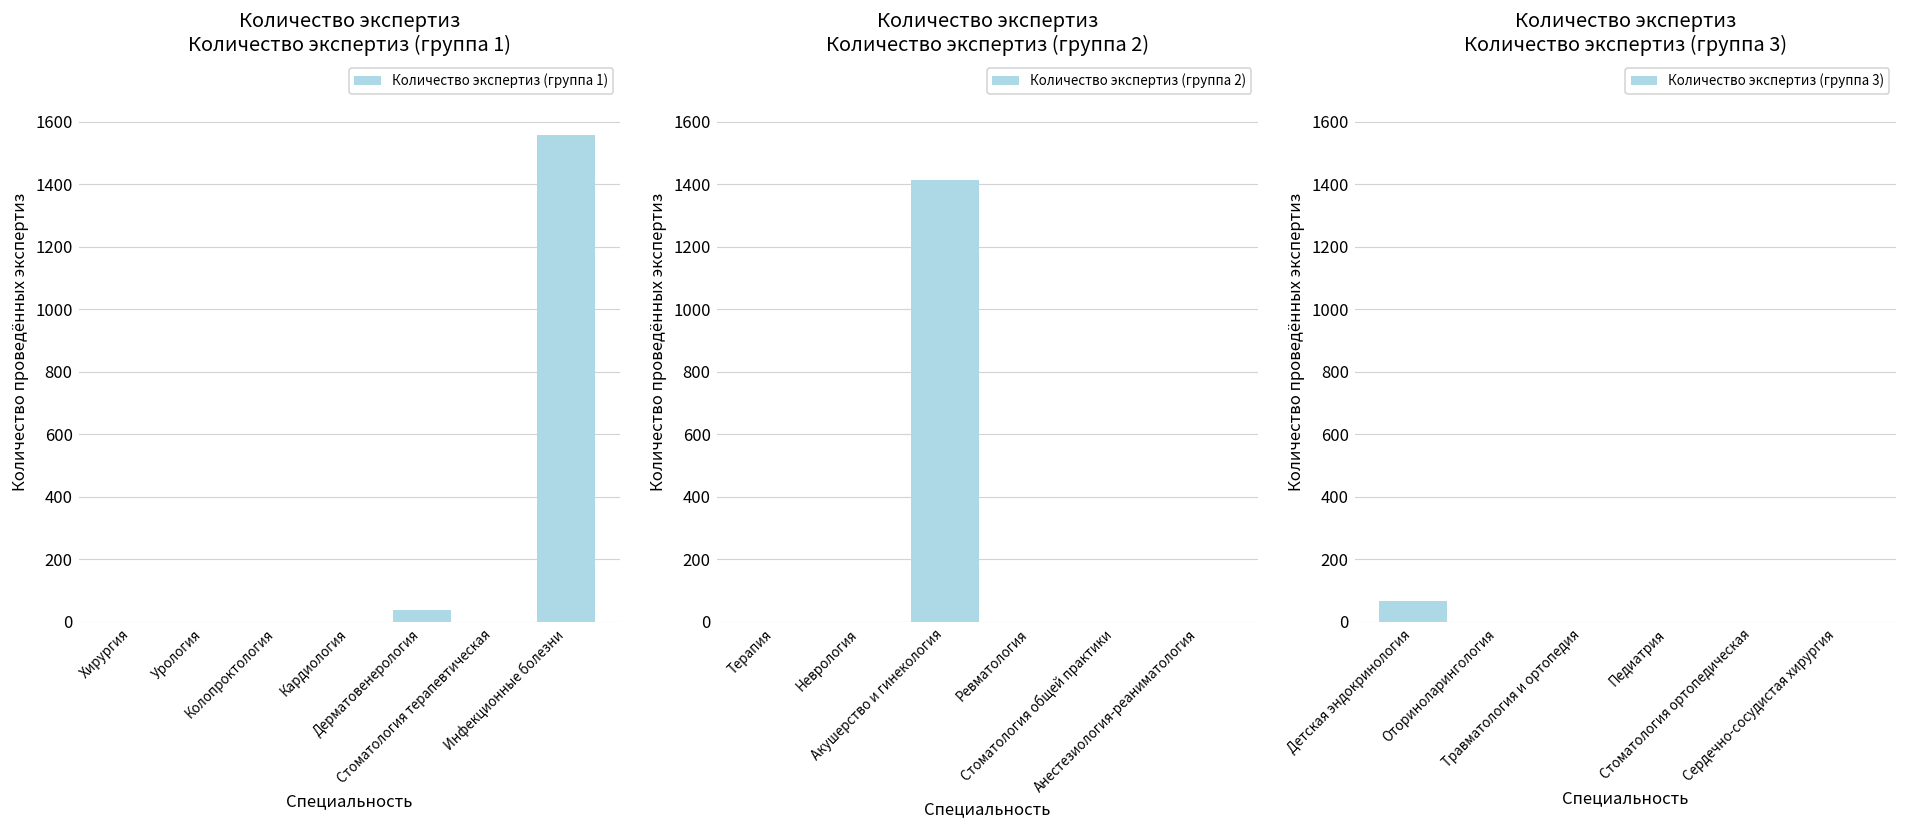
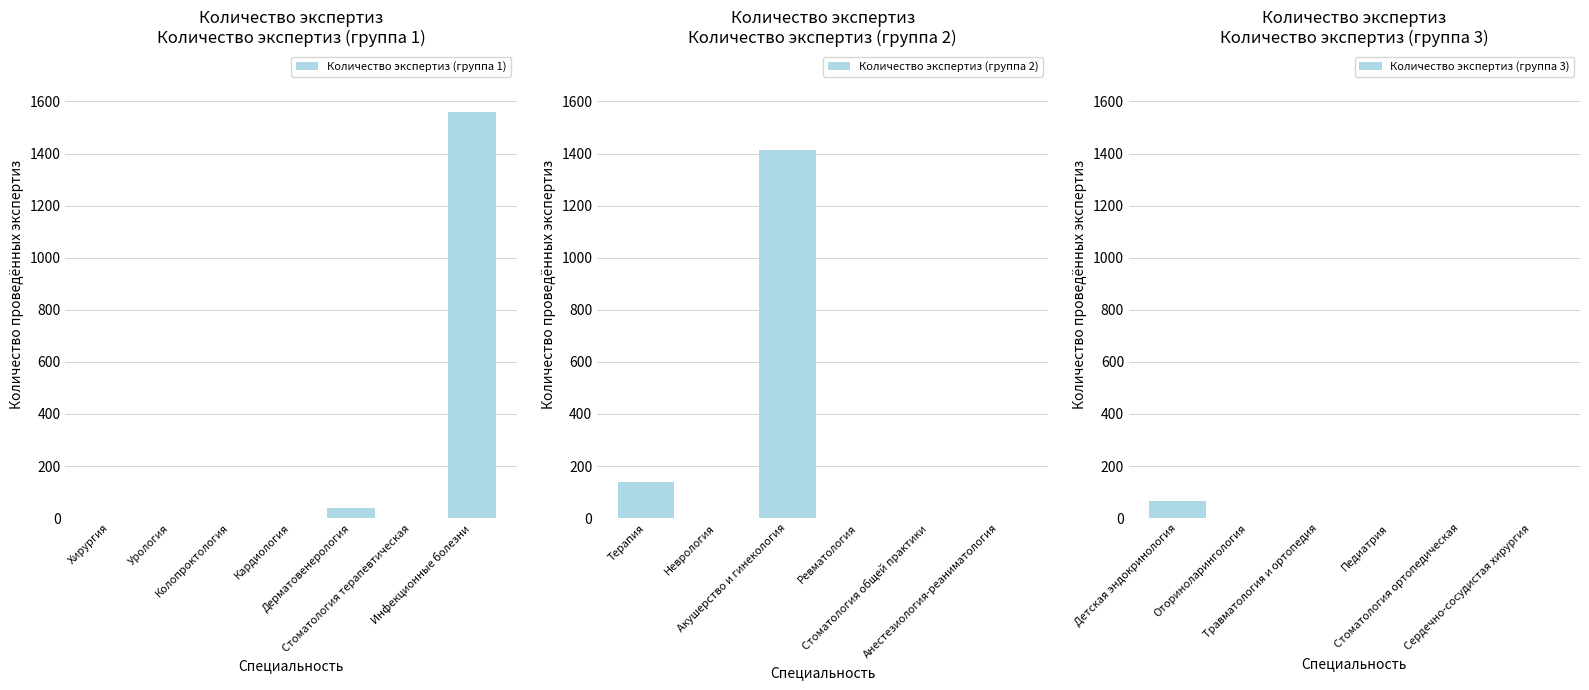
  {
    "Количество экспертиз Количество экспертиз (группа 1)": {
      "Хирургия": 0,
      "Урология": 0,
      "Колопроктология": 0,
      "Кардиология": 0,
      "Дерматовенерология": 40,
      "Стоматология терапевтическая": 0,
      "Инфекционные болезни": 1560
    },
    "Количество экспертиз Количество экспертиз (группа 2)": {
-     "Терапия": 0,
+     "Терапия": 140,
      "Неврология": 0,
      "Акушерство и гинекология": 1410,
      "Ревматология": 0,
      "Стоматология общей практики": 0,
      "Анестезиология-реаниматология": 0
    },
    "Количество экспертиз Количество экспертиз (группа 3)": {
      "Детская эндокринология": 70,
      "Оториноларингология": 0,
      "Травматология и ортопедия": 0,
      "Педиатрия": 0,
      "Стоматология ортопедическая": 0,
      "Сердечно-сосудистая хирургия": 0
    }
  }
